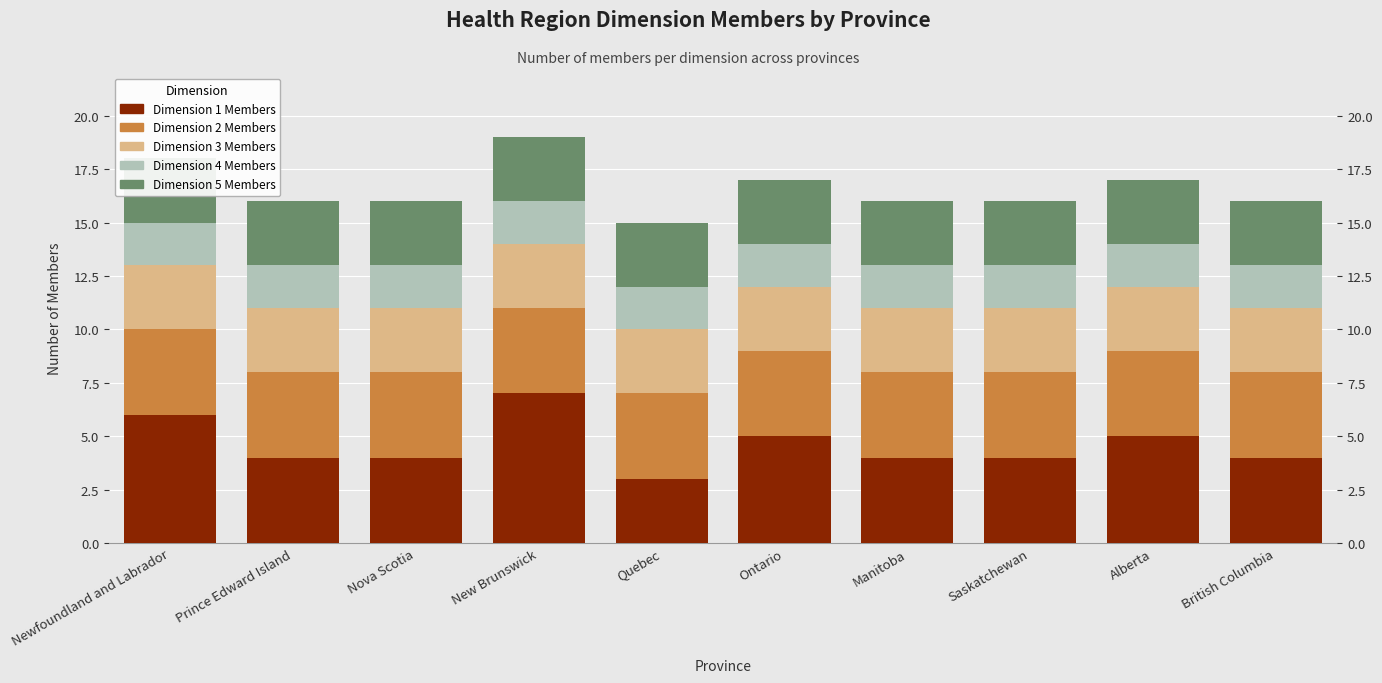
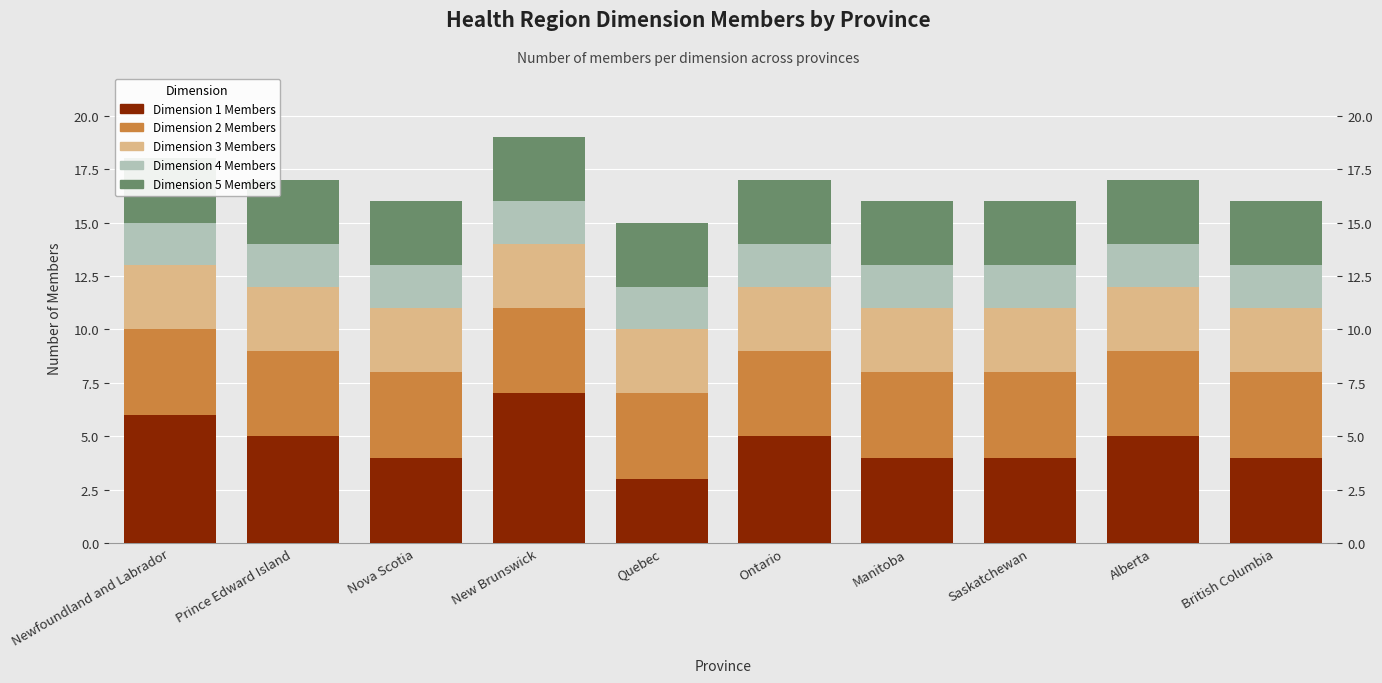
  {
    "Dimension 1 Members": {
      "Newfoundland and Labrador": 6,
-     "Prince Edward Island": 4,
+     "Prince Edward Island": 5,
      "Nova Scotia": 4,
      "New Brunswick": 7,
      "Quebec": 3,
      "Ontario": 5,
      "Manitoba": 4,
      "Saskatchewan": 4,
      "Alberta": 5,
      "British Columbia": 4
    },
    "Dimension 2 Members": {
      "Newfoundland and Labrador": 4,
      "Prince Edward Island": 4,
      "Nova Scotia": 4,
      "New Brunswick": 4,
      "Quebec": 4,
      "Ontario": 4,
      "Manitoba": 4,
      "Saskatchewan": 4,
      "Alberta": 4,
      "British Columbia": 4
    },
    "Dimension 3 Members": {
      "Newfoundland and Labrador": 3,
      "Prince Edward Island": 3,
      "Nova Scotia": 3,
      "New Brunswick": 3,
      "Quebec": 3,
      "Ontario": 3,
      "Manitoba": 3,
      "Saskatchewan": 3,
      "Alberta": 3,
      "British Columbia": 3
    },
    "Dimension 4 Members": {
      "Newfoundland and Labrador": 2,
      "Prince Edward Island": 2,
      "Nova Scotia": 2,
      "New Brunswick": 2,
      "Quebec": 2,
      "Ontario": 2,
      "Manitoba": 2,
      "Saskatchewan": 2,
      "Alberta": 2,
      "British Columbia": 2
    },
    "Dimension 5 Members": {
      "Prince Edward Island": 3,
      "Nova Scotia": 3,
      "New Brunswick": 3,
      "Quebec": 3,
      "Ontario": 3,
      "Manitoba": 3,
      "Saskatchewan": 3,
      "Alberta": 3,
      "British Columbia": 3
    }
  }
